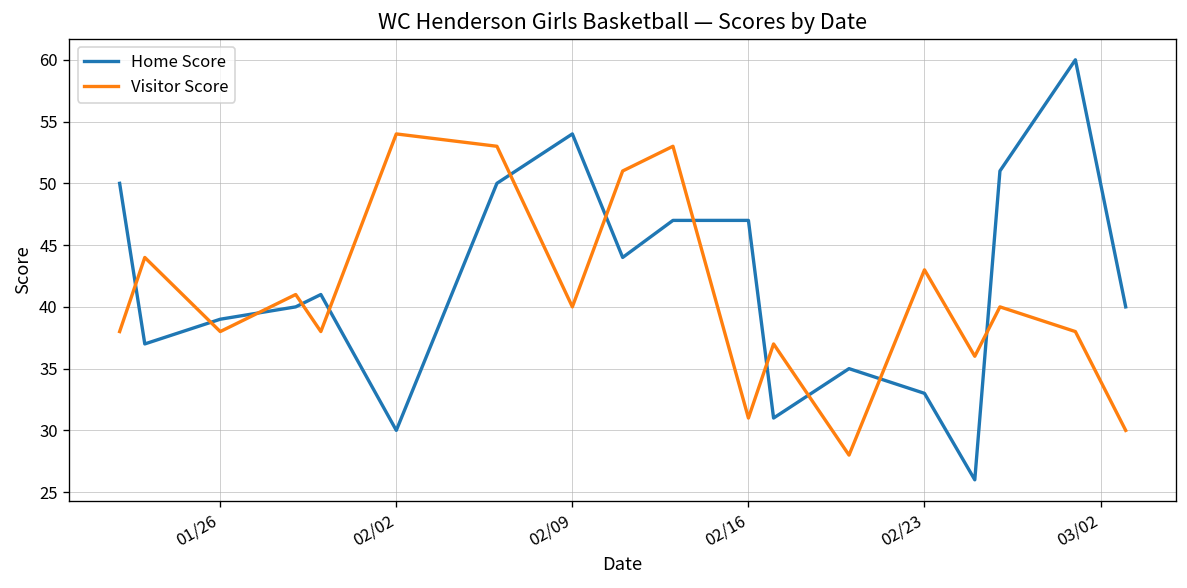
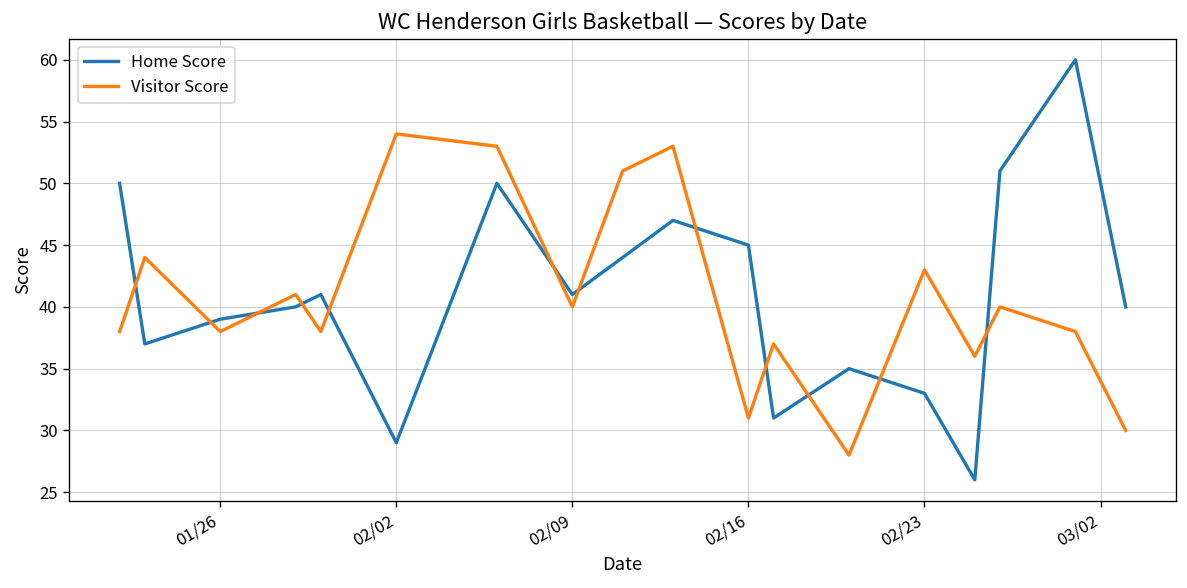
  {
    "Home Score": {
      "01/26": 39,
-     "02/02": 30,
-     "02/09": 54,
-     "02/16": 47,
+     "02/02": 29,
+     "02/09": 41,
+     "02/16": 45,
      "02/23": 33
    },
    "Visitor Score": {
      "01/26": 38,
      "02/02": 54,
      "02/09": 40,
      "02/16": 31,
      "02/23": 43
    }
  }
